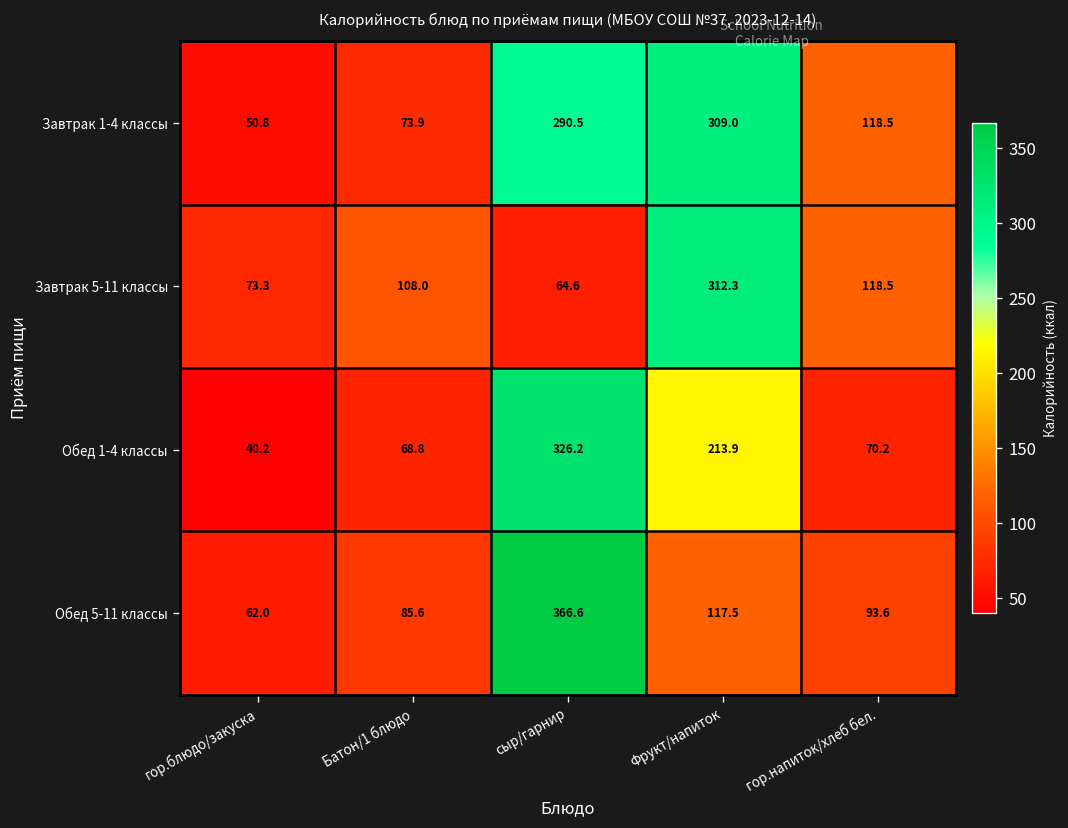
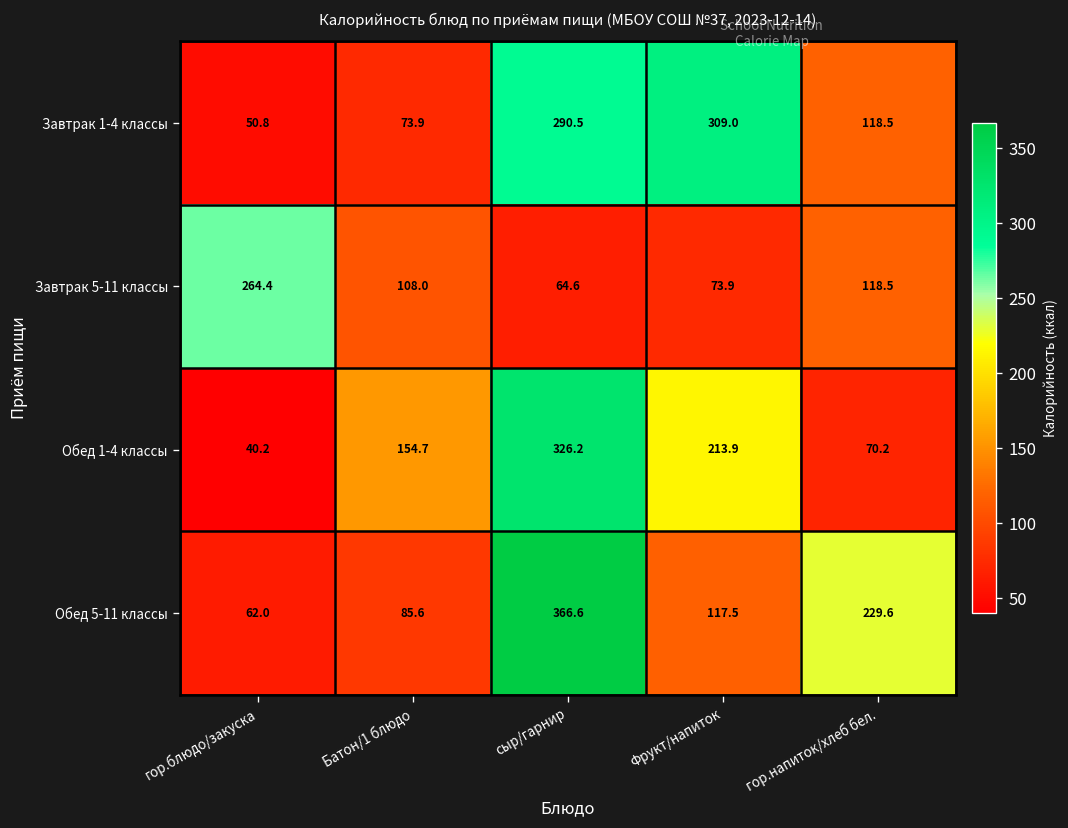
  {
    "Завтрак 1-4 классы": {
      "гор.блюдо/закуска": 50.8,
      "Батон/1 блюдо": 73.9,
      "сыр/гарнир": 290.5,
      "Фрукт/напиток": 309.0,
      "гор.напиток/хлеб бел.": 118.5
    },
    "Завтрак 5-11 классы": {
-     "гор.блюдо/закуска": 73.3,
+     "гор.блюдо/закуска": 264.4,
      "Батон/1 блюдо": 108.0,
      "сыр/гарнир": 64.6,
-     "Фрукт/напиток": 312.3,
+     "Фрукт/напиток": 73.9,
      "гор.напиток/хлеб бел.": 118.5
    },
    "Обед 1-4 классы": {
      "гор.блюдо/закуска": 40.2,
-     "Батон/1 блюдо": 68.8,
+     "Батон/1 блюдо": 154.7,
      "сыр/гарнир": 326.2,
      "Фрукт/напиток": 213.9,
      "гор.напиток/хлеб бел.": 70.2
    },
    "Обед 5-11 классы": {
      "гор.блюдо/закуска": 62.0,
      "Батон/1 блюдо": 85.6,
      "сыр/гарнир": 366.6,
      "Фрукт/напиток": 117.5,
-     "гор.напиток/хлеб бел.": 93.6
+     "гор.напиток/хлеб бел.": 229.6
    }
  }
